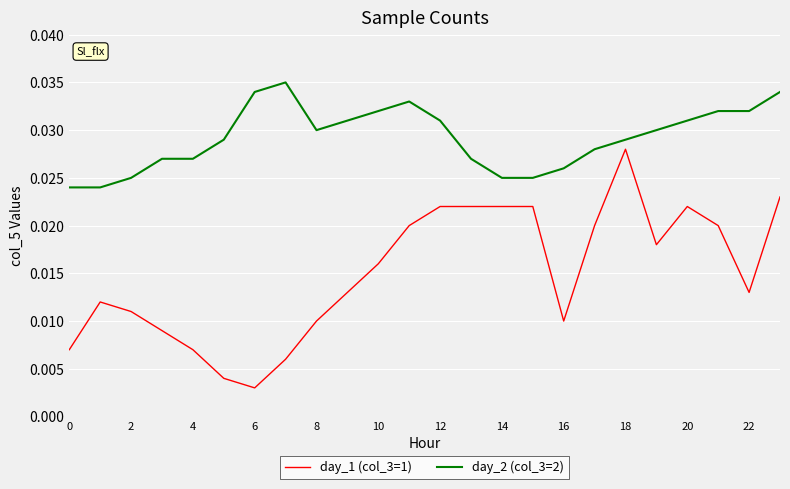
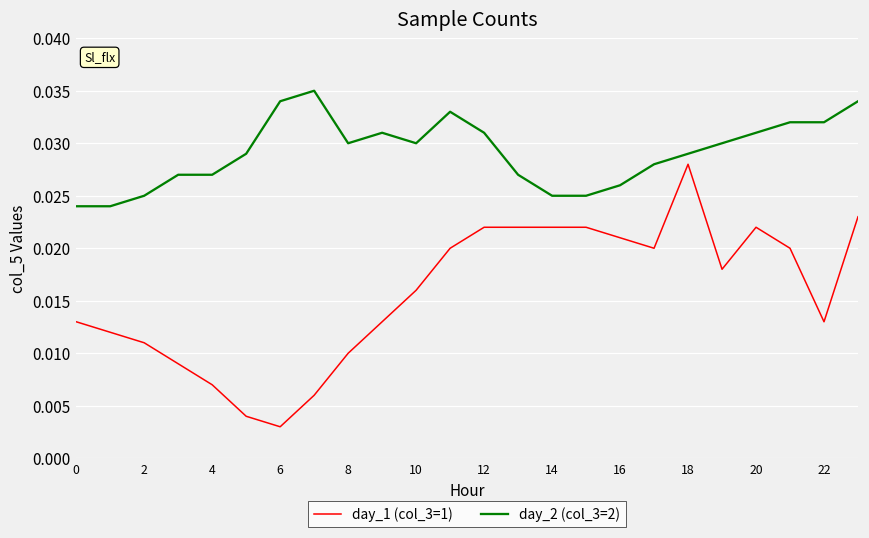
  {
    "day_1 (col_3=1)": {
-     "0": 0.007,
+     "0": 0.013,
      "2": 0.011,
      "4": 0.007,
      "6": 0.003,
      "8": 0.010,
      "10": 0.016,
      "12": 0.022,
      "14": 0.022,
-     "16": 0.010,
+     "16": 0.021,
      "18": 0.028,
      "20": 0.022,
      "22": 0.013
    },
    "day_2 (col_3=2)": {
      "0": 0.024,
      "2": 0.025,
      "4": 0.027,
      "6": 0.034,
      "8": 0.030,
-     "10": 0.032,
+     "10": 0.030,
      "12": 0.031,
      "14": 0.025,
      "16": 0.026,
      "18": 0.029,
      "20": 0.031,
      "22": 0.032
    }
  }
